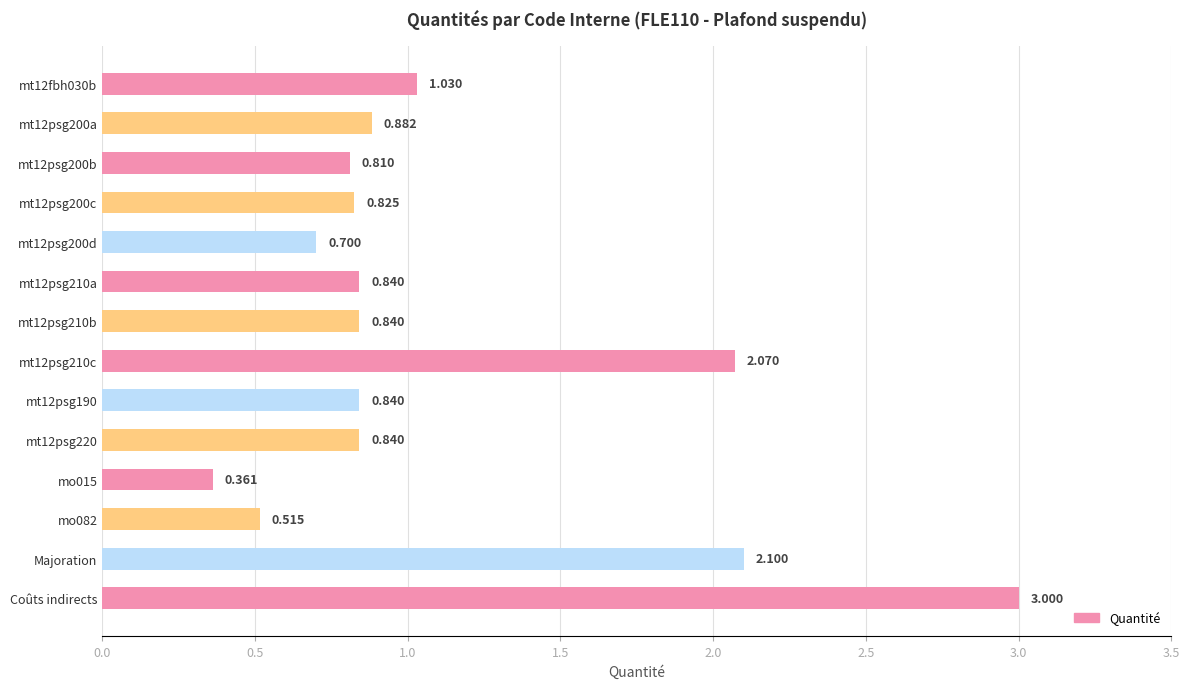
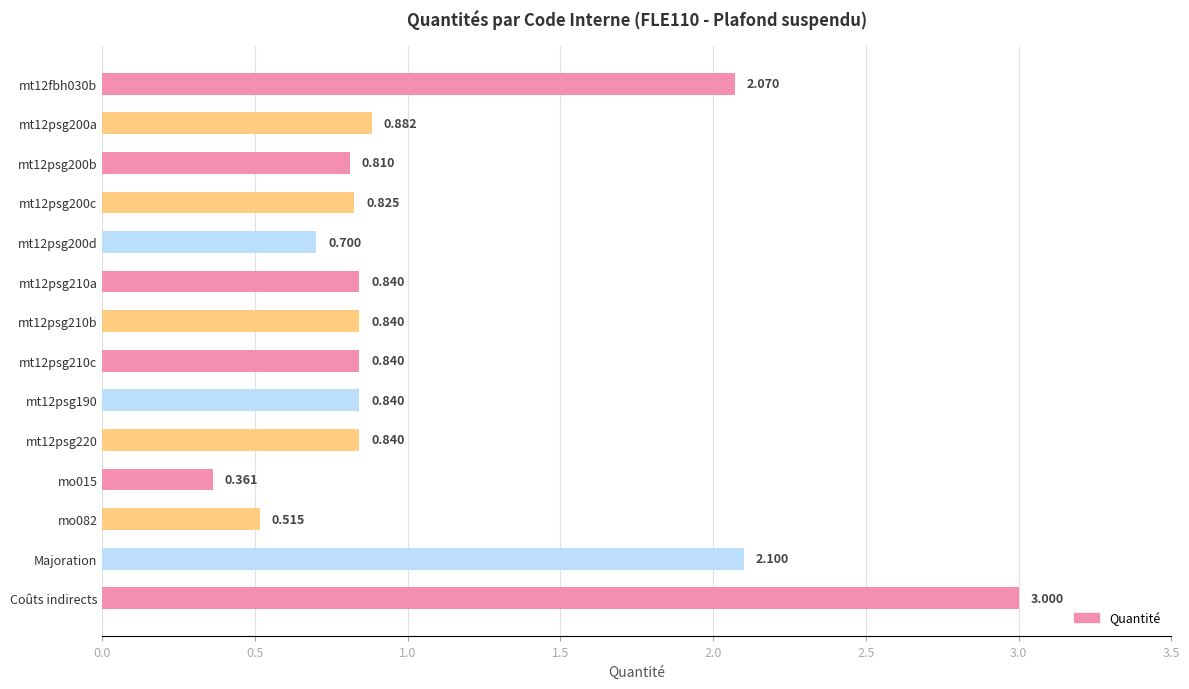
  {
-   "mt12fbh030b": 1.030,
+   "mt12fbh030b": 2.070,
    "mt12psg200a": 0.882,
    "mt12psg200b": 0.810,
    "mt12psg200c": 0.825,
    "mt12psg200d": 0.700,
    "mt12psg210a": 0.840,
    "mt12psg210b": 0.840,
-   "mt12psg210c": 2.070,
+   "mt12psg210c": 0.840,
    "mt12psg190": 0.840,
    "mt12psg220": 0.840,
    "mo015": 0.361,
    "mo082": 0.515,
    "Majoration": 2.100,
    "Coûts indirects": 3.000
  }
